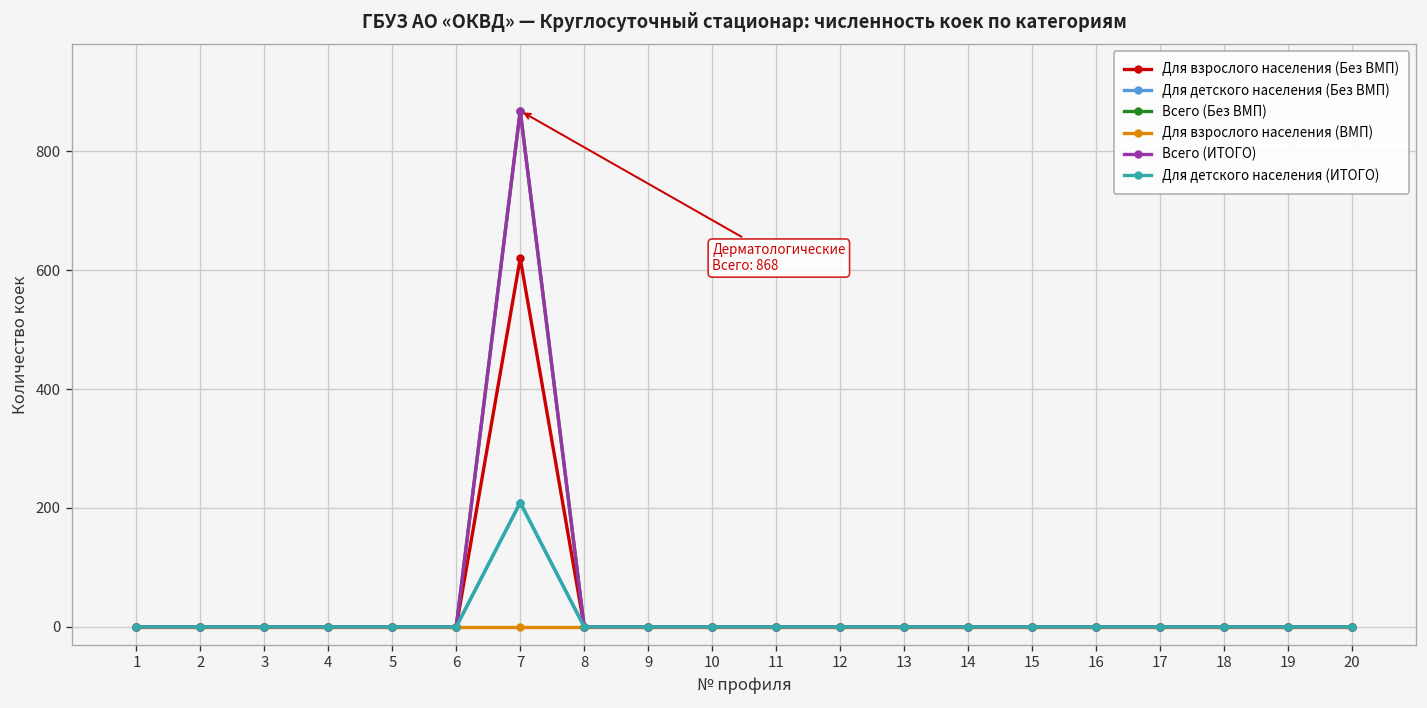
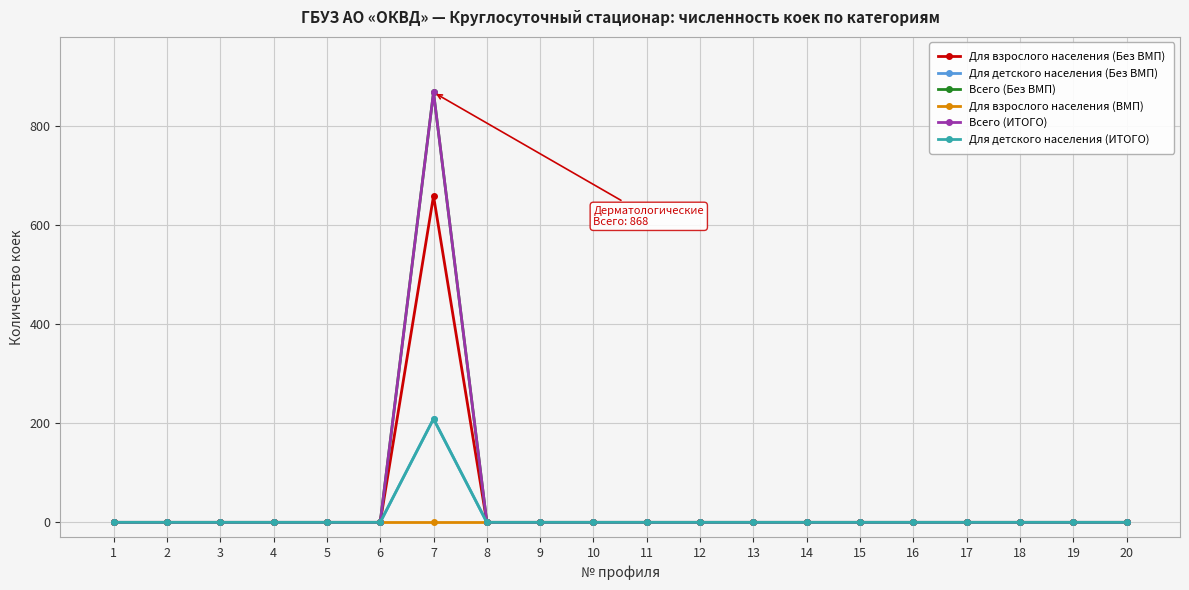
  {
    "Для взрослого населения (Без ВМП)": {
-     "7": 620
+     "7": 660
    },
    "Для детского населения (ИТОГО)": {
      "7": 210
    },
    "Всего (ИТОГО)": {
      "7": 870
    },
    "Для взрослого населения (ВМП)": {
      "7": 0
    }
  }
